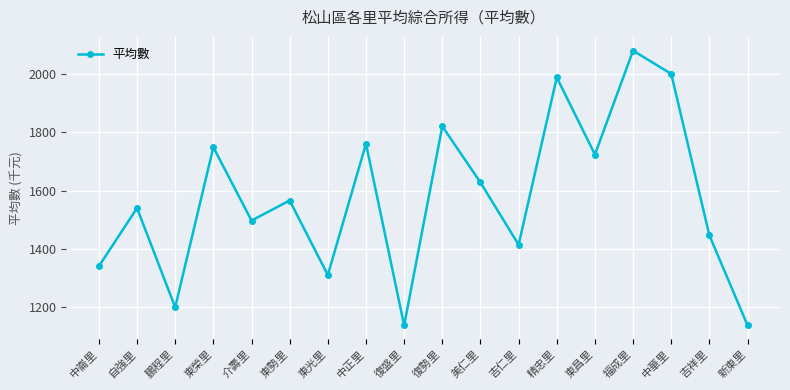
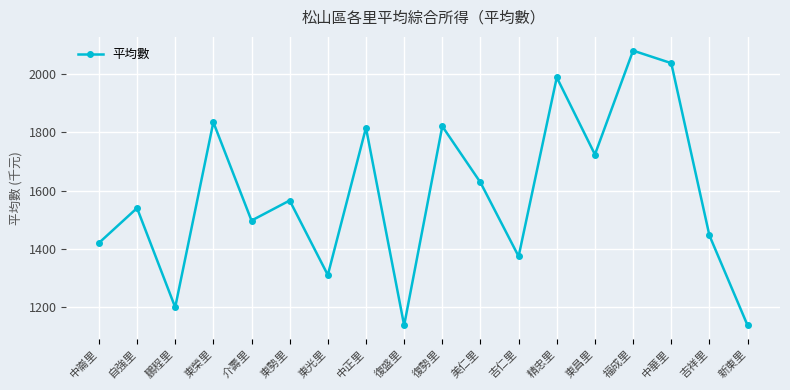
  {
-   "中崙里": 1340,
+   "中崙里": 1420,
    "自強里": 1540,
    "鵬程里": 1200,
-   "東榮里": 1750,
+   "東榮里": 1840,
    "介壽里": 1500,
    "東勢里": 1570,
    "東光里": 1310,
-   "中正里": 1760,
+   "中正里": 1820,
    "復盛里": 1140,
    "復勢里": 1820,
    "美仁里": 1630,
-   "吉仁里": 1410,
+   "吉仁里": 1370,
    "精忠里": 1990,
    "東昌里": 1720,
    "福成里": 2080,
-   "中華里": 2000,
+   "中華里": 2040,
    "吉祥里": 1450,
    "新東里": 1140
  }
